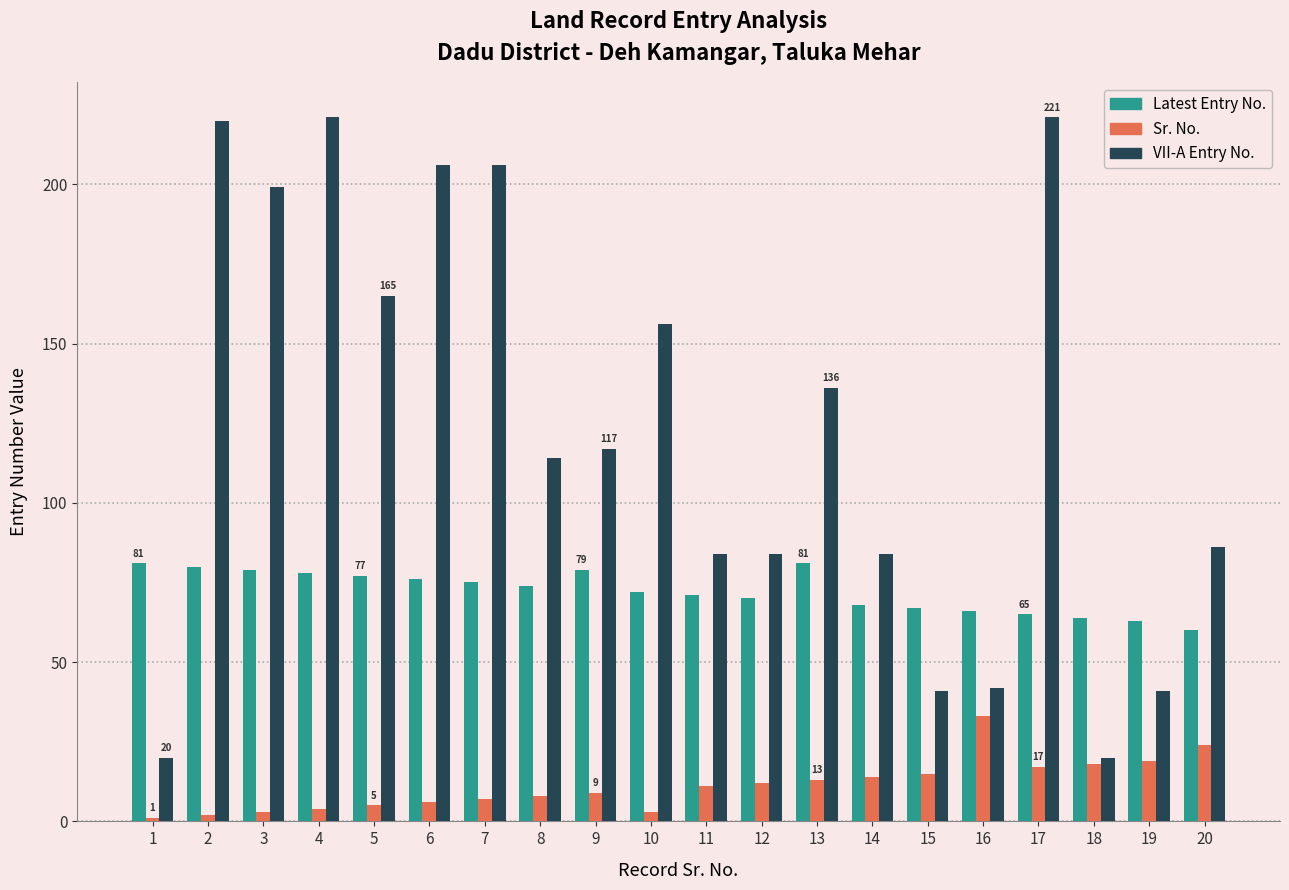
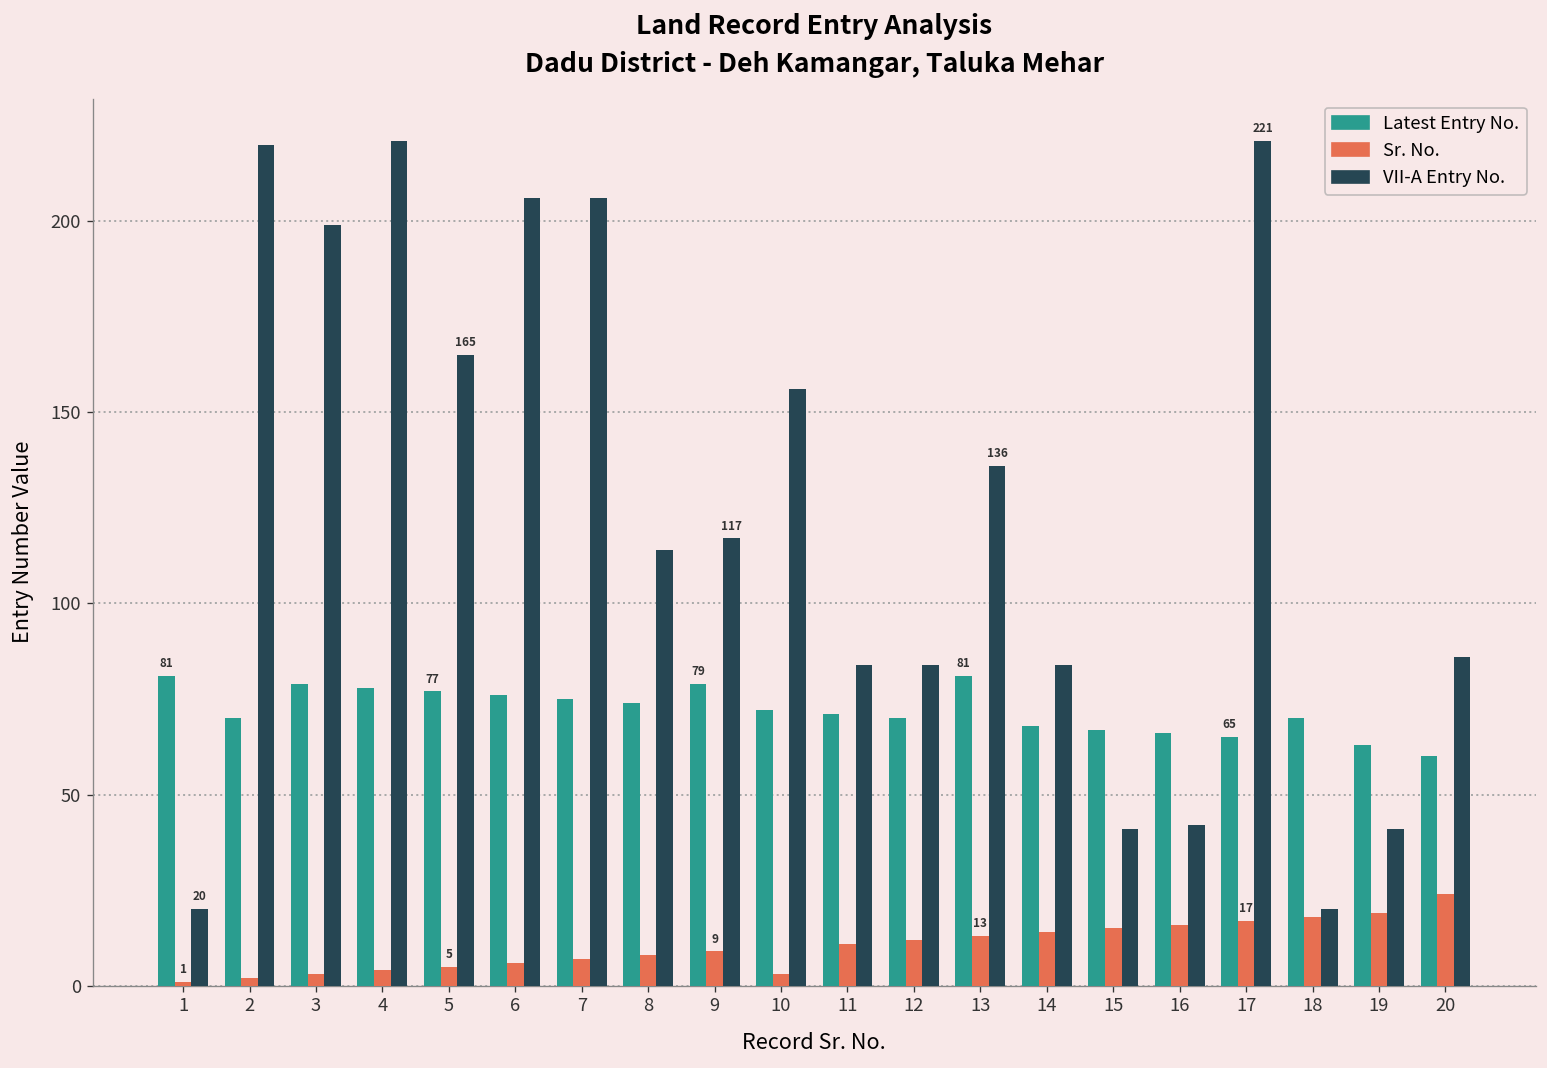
  {
    "Latest Entry No.": {
-     "2": 80,
+     "2": 70,
      "3": 79,
      "4": 78,
      "6": 76,
      "7": 75,
      "8": 74,
      "10": 72,
      "11": 71,
      "12": 70,
      "14": 68,
      "15": 67,
      "16": 66,
-     "18": 64,
+     "18": 70,
      "19": 63,
      "20": 60
    },
    "Sr. No.": {
      "2": 2,
      "3": 3,
      "4": 4,
      "6": 6,
      "7": 7,
      "8": 8,
      "10": 3,
      "11": 11,
      "12": 12,
      "14": 14,
      "15": 15,
-     "16": 33,
+     "16": 16,
      "18": 18,
      "19": 19,
      "20": 24
    },
    "VII-A Entry No.": {
      "1": 20,
      "5": 165,
      "9": 117,
      "13": 136,
      "17": 221
    }
  }
